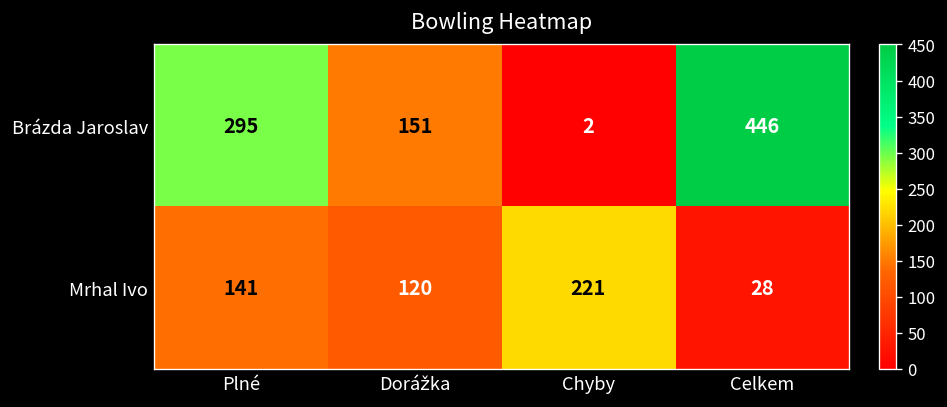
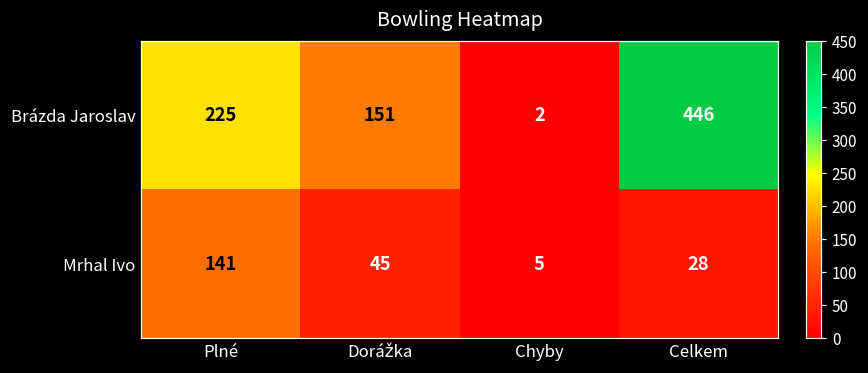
  {
    "Brázda Jaroslav": {
-     "Plné": 295,
+     "Plné": 225,
      "Dorážka": 151,
      "Chyby": 2,
      "Celkem": 446
    },
    "Mrhal Ivo": {
      "Plné": 141,
-     "Dorážka": 120,
-     "Chyby": 221,
+     "Dorážka": 45,
+     "Chyby": 5,
      "Celkem": 28
    }
  }
